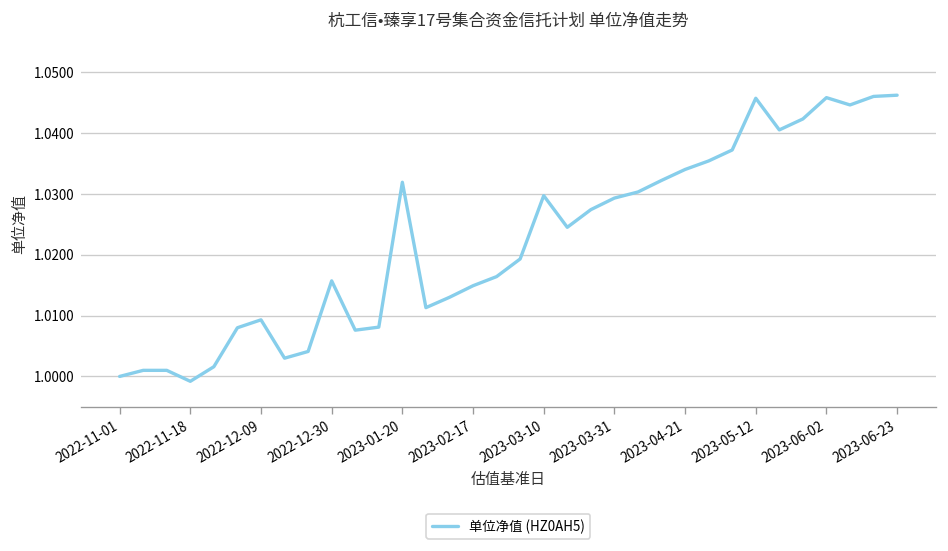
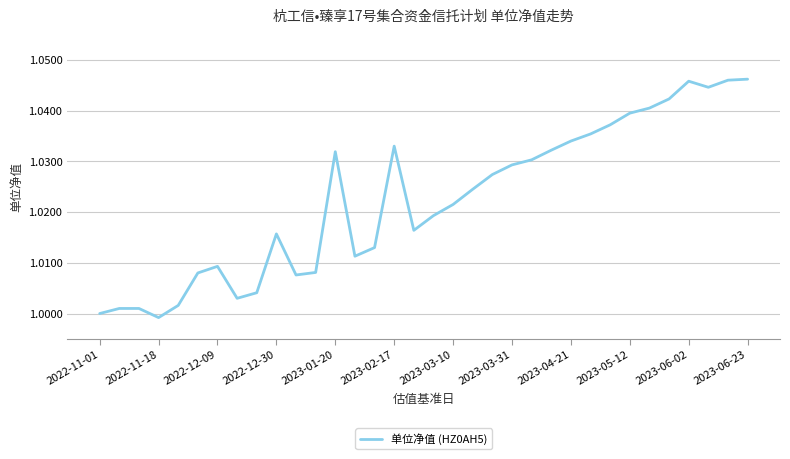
  {
    "2022-11-01": 1.000,
    "2022-11-18": 0.999,
    "2022-12-09": 1.009,
    "2022-12-30": 1.016,
    "2023-01-20": 1.032,
-   "2023-02-17": 1.015,
-   "2023-03-10": 1.030,
+   "2023-02-17": 1.033,
+   "2023-03-10": 1.022,
    "2023-03-31": 1.029,
    "2023-04-21": 1.034,
-   "2023-05-12": 1.046,
+   "2023-05-12": 1.040,
    "2023-06-02": 1.046,
    "2023-06-23": 1.046
  }
